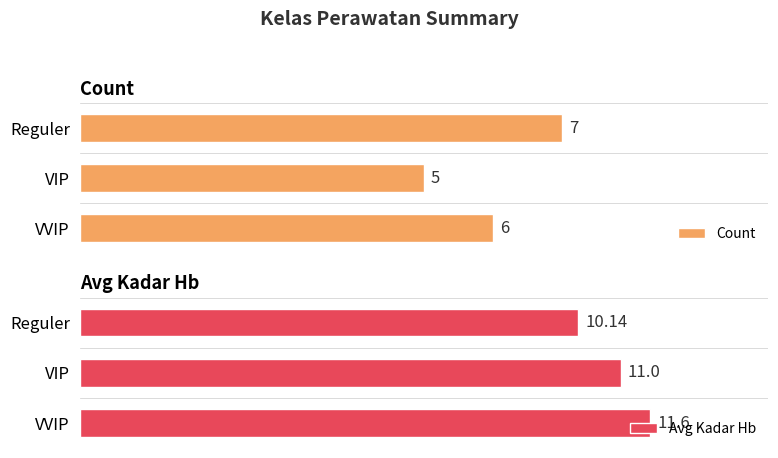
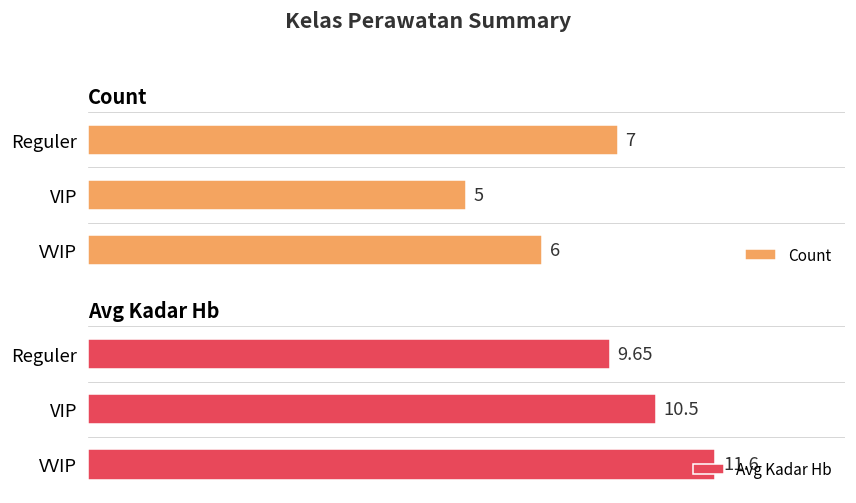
  {
    "Count": {
      "Reguler": 7,
      "VIP": 5,
      "VVIP": 6
    },
    "Avg Kadar Hb": {
-     "Reguler": 10.14,
-     "VIP": 11.0,
+     "Reguler": 9.65,
+     "VIP": 10.5,
      "VVIP": 11.6
    }
  }
